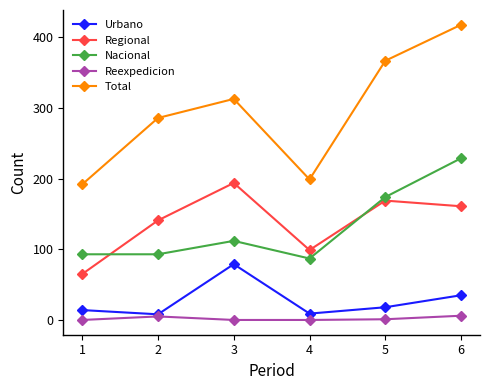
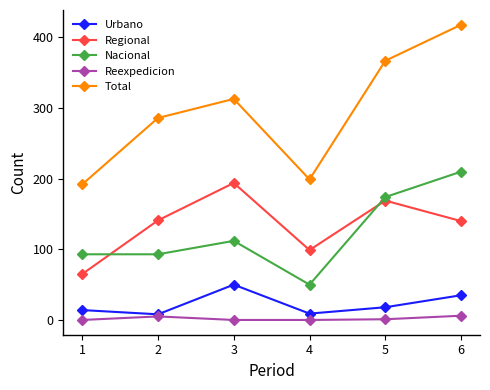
  {
    "Urbano": {
      "1": 10,
-     "3": 80,
+     "3": 50,
      "4": 10,
      "5": 20,
      "6": 40
    },
    "Regional": {
      "1": 70,
      "2": 140,
      "3": 190,
      "4": 100,
      "5": 170,
-     "6": 160
+     "6": 140
    },
    "Nacional": {
      "1": 90,
      "2": 90,
      "3": 110,
-     "4": 90,
+     "4": 50,
      "5": 170,
-     "6": 230
+     "6": 210
    },
    "Reexpedicion": {
      "1": 0,
      "3": 0,
      "4": 0,
      "5": 0,
      "6": 10
    },
    "Total": {
      "1": 190,
      "2": 290,
      "3": 310,
      "4": 200,
      "5": 370,
      "6": 420
    }
  }
